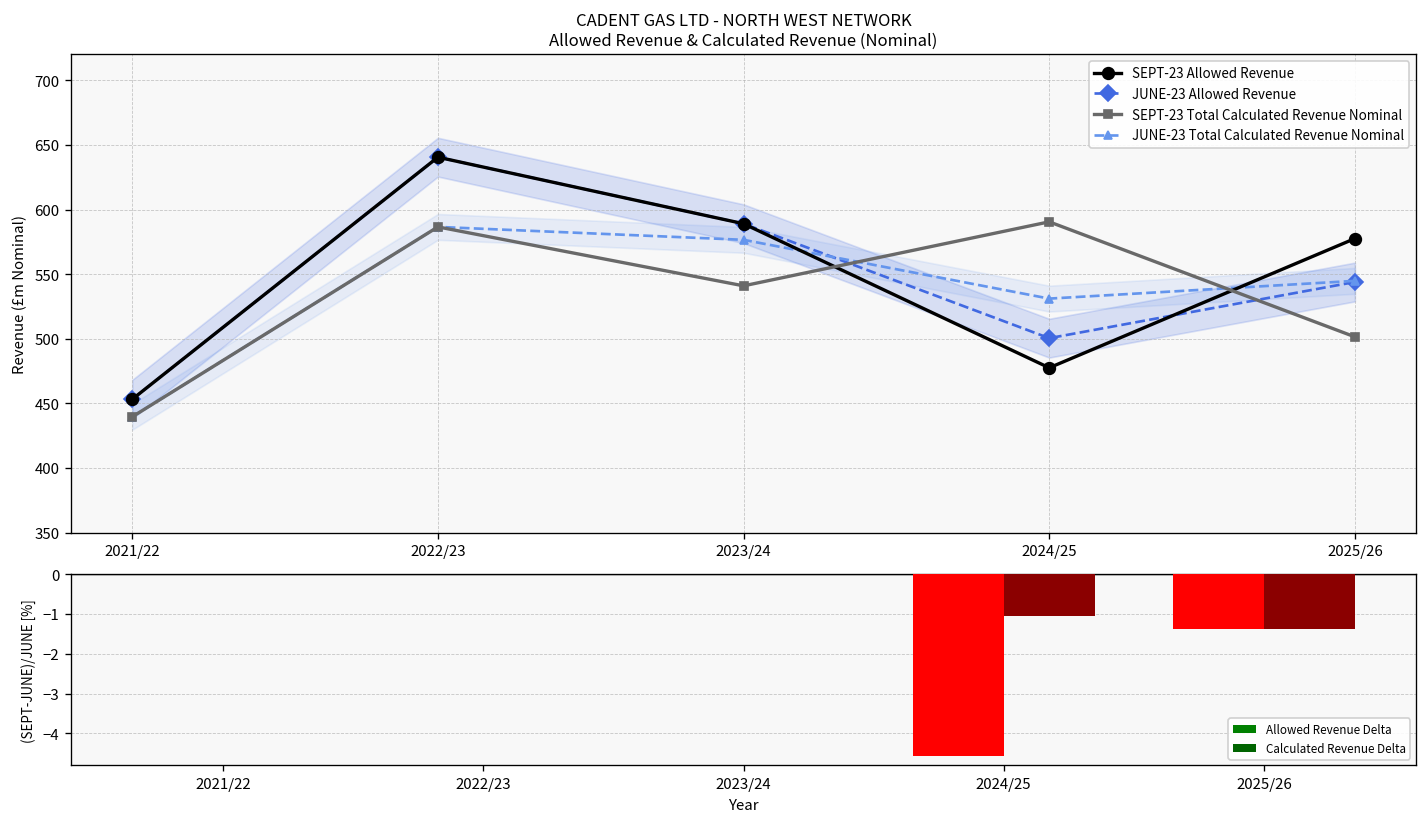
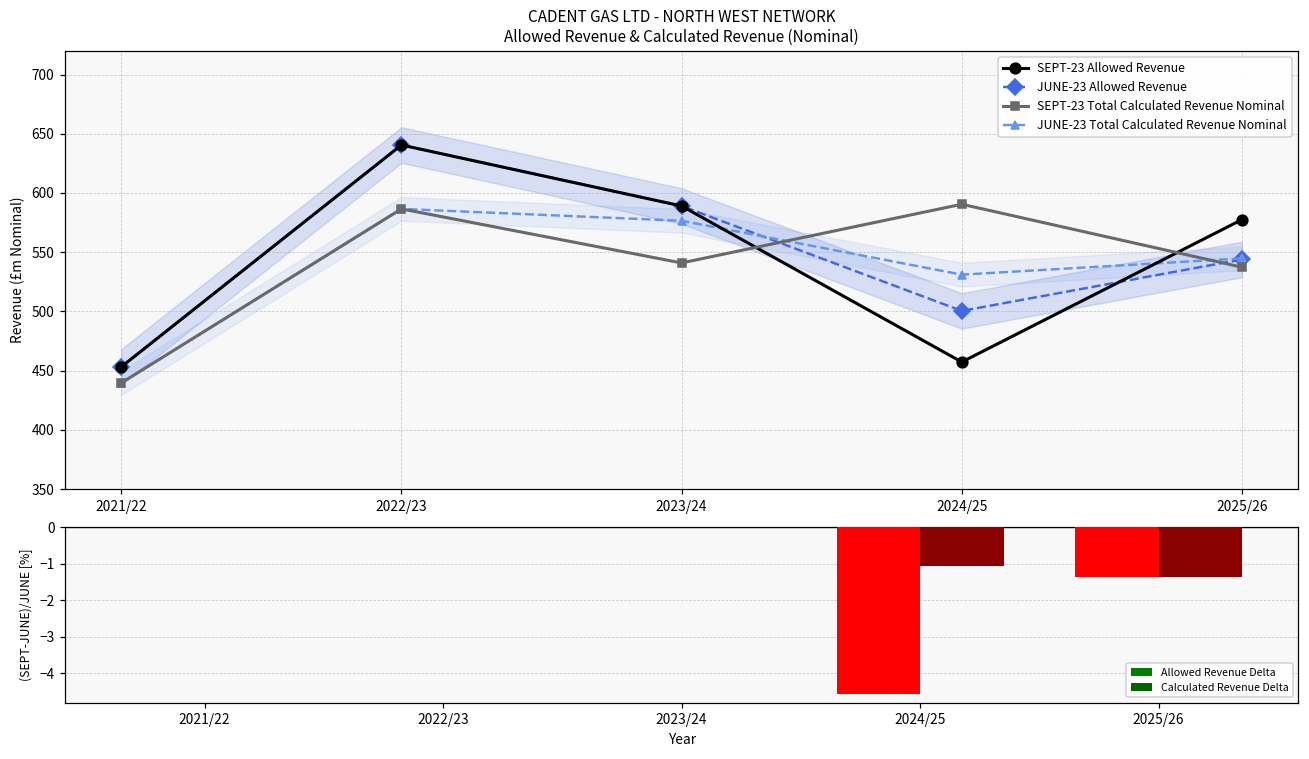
  {
    "CADENT GAS LTD - NORTH WEST NETWORK Allowed Revenue & Calculated Revenue (Nominal)": {
      "SEPT-23 Allowed Revenue": {
-       "2024/25": 478,
+       "2024/25": 457,
        "2025/26": 578
      },
      "SEPT-23 Total Calculated Revenue Nominal": {
        "2023/24": 541,
        "2024/25": 590,
-       "2025/26": 501
+       "2025/26": 537
      }
    }
  }
